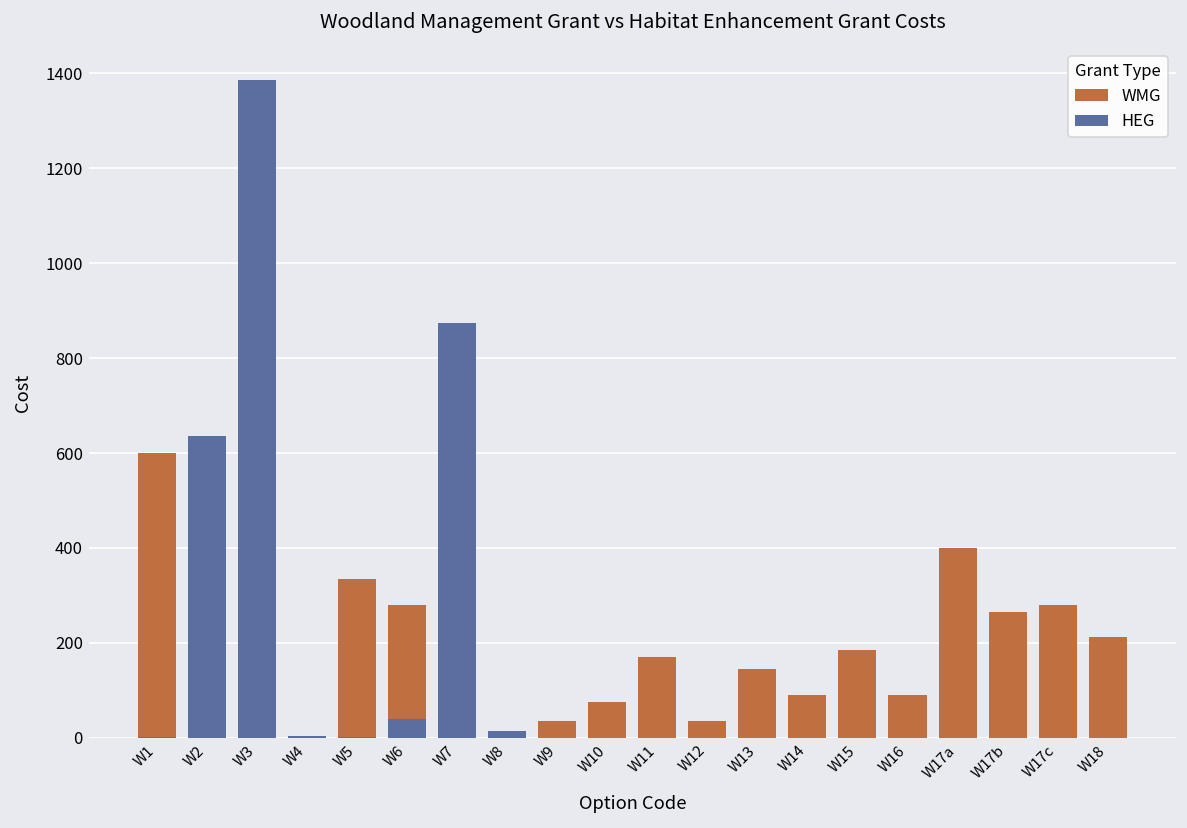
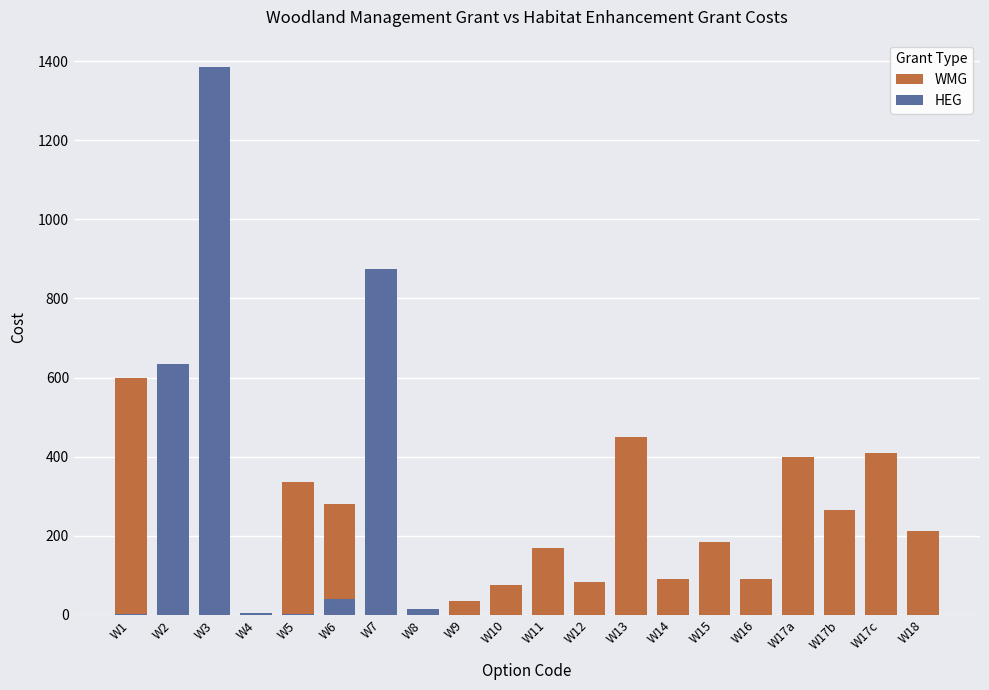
  {
    "WMG": {
      "W1": 600,
      "W5": 340,
      "W6": 280,
      "W9": 40,
      "W10": 80,
      "W11": 170,
-     "W12": 40,
-     "W13": 150,
+     "W12": 80,
+     "W13": 450,
      "W14": 90,
      "W15": 190,
      "W16": 90,
      "W17a": 400,
      "W17b": 270,
-     "W17c": 280,
+     "W17c": 410,
      "W18": 210
    },
    "HEG": {
      "W2": 640,
      "W3": 1390,
      "W7": 880,
      "W8": 20
    }
  }
